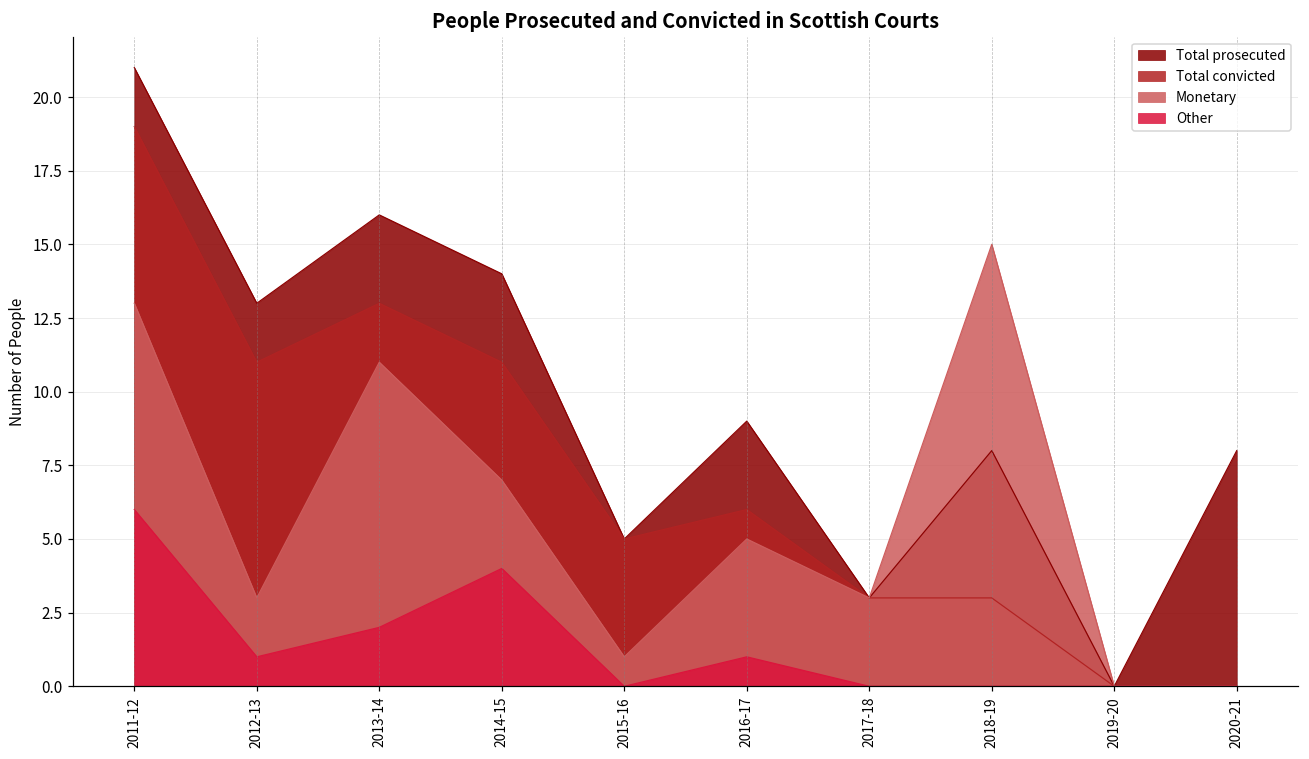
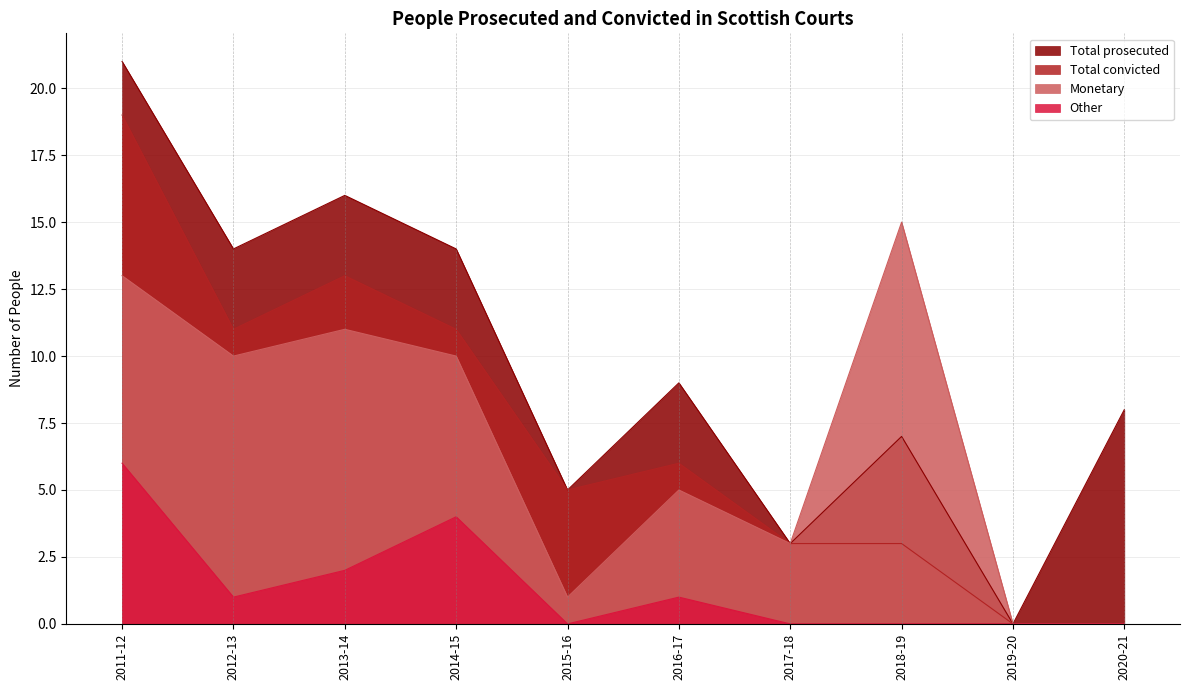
  {
    "Total prosecuted": {
      "2011-12": 21,
-     "2012-13": 13,
+     "2012-13": 14,
      "2013-14": 16,
      "2014-15": 14,
      "2016-17": 9,
-     "2018-19": 8,
+     "2018-19": 7,
      "2020-21": 8
    },
    "Monetary": {
      "2011-12": 13,
-     "2012-13": 3,
+     "2012-13": 10,
      "2013-14": 11,
-     "2014-15": 7,
+     "2014-15": 10,
      "2015-16": 1,
      "2016-17": 5,
      "2018-19": 15
    }
  }
